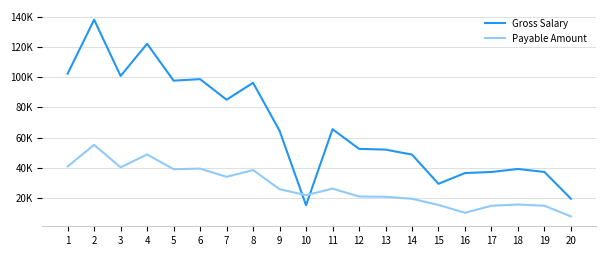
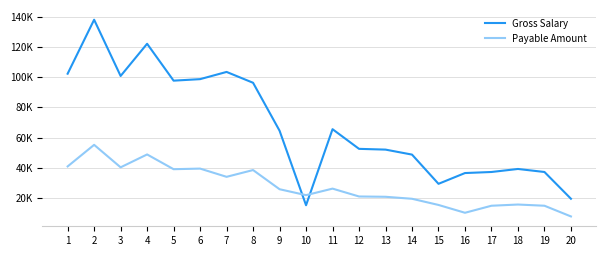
  {
    "Gross Salary": {
      "1": 102000,
      "2": 138000,
      "3": 101000,
      "4": 122000,
      "5": 98000,
      "6": 99000,
-     "7": 85000,
+     "7": 103000,
      "8": 96000,
      "9": 65000,
      "10": 15000,
      "11": 66000,
      "12": 53000,
      "13": 52000,
      "14": 49000,
      "15": 29000,
      "16": 37000,
      "17": 37000,
      "18": 39000,
      "19": 37000,
      "20": 20000
    },
    "Payable Amount": {
      "1": 41000,
      "2": 55000,
      "3": 40000,
      "4": 49000,
      "5": 39000,
      "6": 39000,
      "7": 34000,
      "8": 38000,
      "9": 26000,
      "10": 22000,
      "11": 26000,
      "12": 21000,
      "13": 21000,
      "14": 19000,
      "15": 15000,
      "16": 10000,
      "17": 15000,
      "18": 16000,
      "19": 15000,
      "20": 8000
    }
  }
